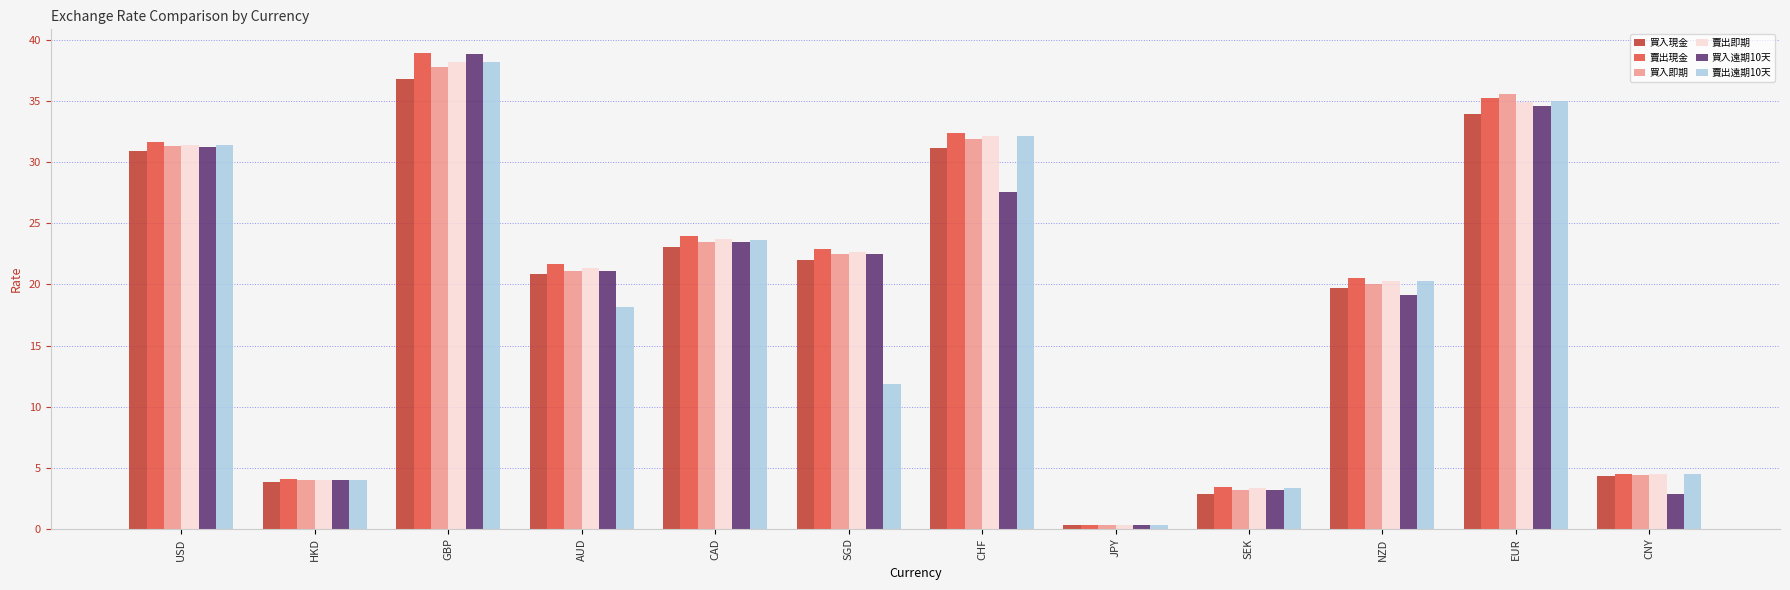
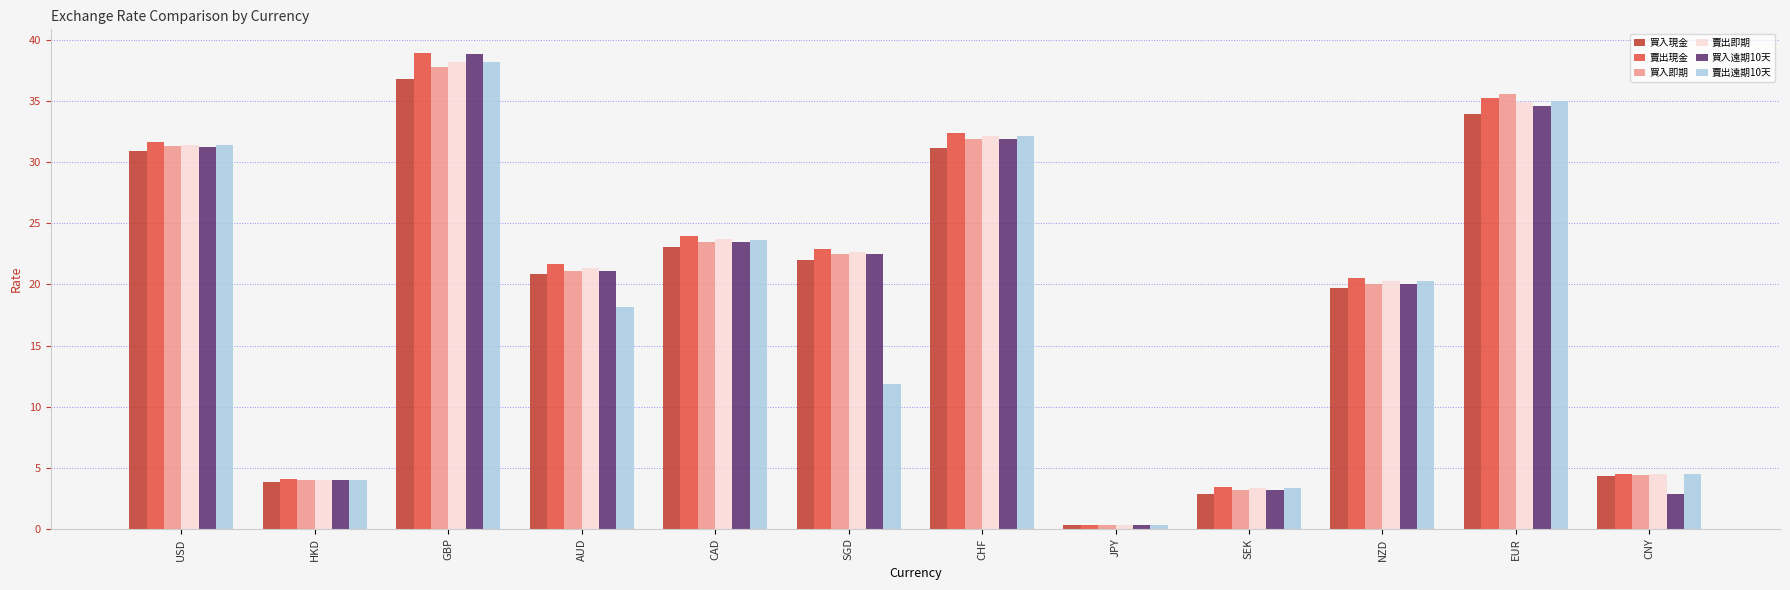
  {
    "買入即期": {
      "USD": 31.3,
      "HKD": 4.0,
      "GBP": 37.8,
      "AUD": 21.1,
      "CAD": 23.5,
      "SGD": 22.5,
      "CHF": 31.9,
      "JPY": 0.3,
      "SEK": 3.2,
      "NZD": 20.1,
      "EUR": 35.6,
      "CNY": 4.4
    },
    "賣出即期": {
      "USD": 31.4,
      "HKD": 4.0,
      "GBP": 38.2,
      "AUD": 21.4,
      "CAD": 23.7,
      "SGD": 22.7,
      "CHF": 32.2,
      "JPY": 0.3,
      "SEK": 3.3,
      "NZD": 20.3,
      "EUR": 35.0,
      "CNY": 4.5
    },
    "買入遠期10天": {
      "USD": 31.3,
      "HKD": 4.0,
      "GBP": 38.8,
      "AUD": 21.1,
      "CAD": 23.4,
      "SGD": 22.5,
-     "CHF": 27.5,
+     "CHF": 31.9,
      "JPY": 0.3,
      "SEK": 3.2,
-     "NZD": 19.1,
+     "NZD": 20.1,
      "EUR": 34.6,
      "CNY": 2.8
    },
    "賣出遠期10天": {
      "USD": 31.4,
      "HKD": 4.0,
      "GBP": 38.2,
      "AUD": 18.1,
      "CAD": 23.7,
      "SGD": 11.9,
      "CHF": 32.2,
      "JPY": 0.3,
      "SEK": 3.3,
      "NZD": 20.3,
      "EUR": 35.0,
      "CNY": 4.5
    }
  }
